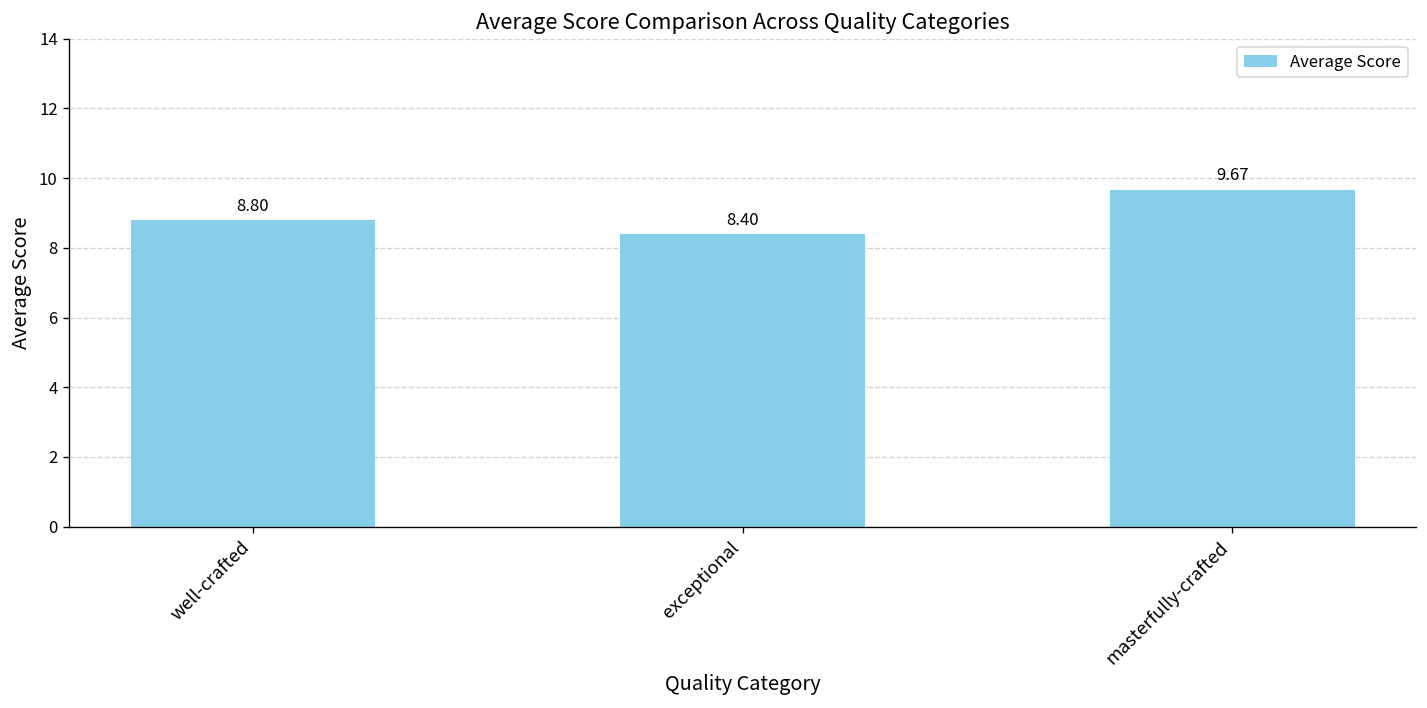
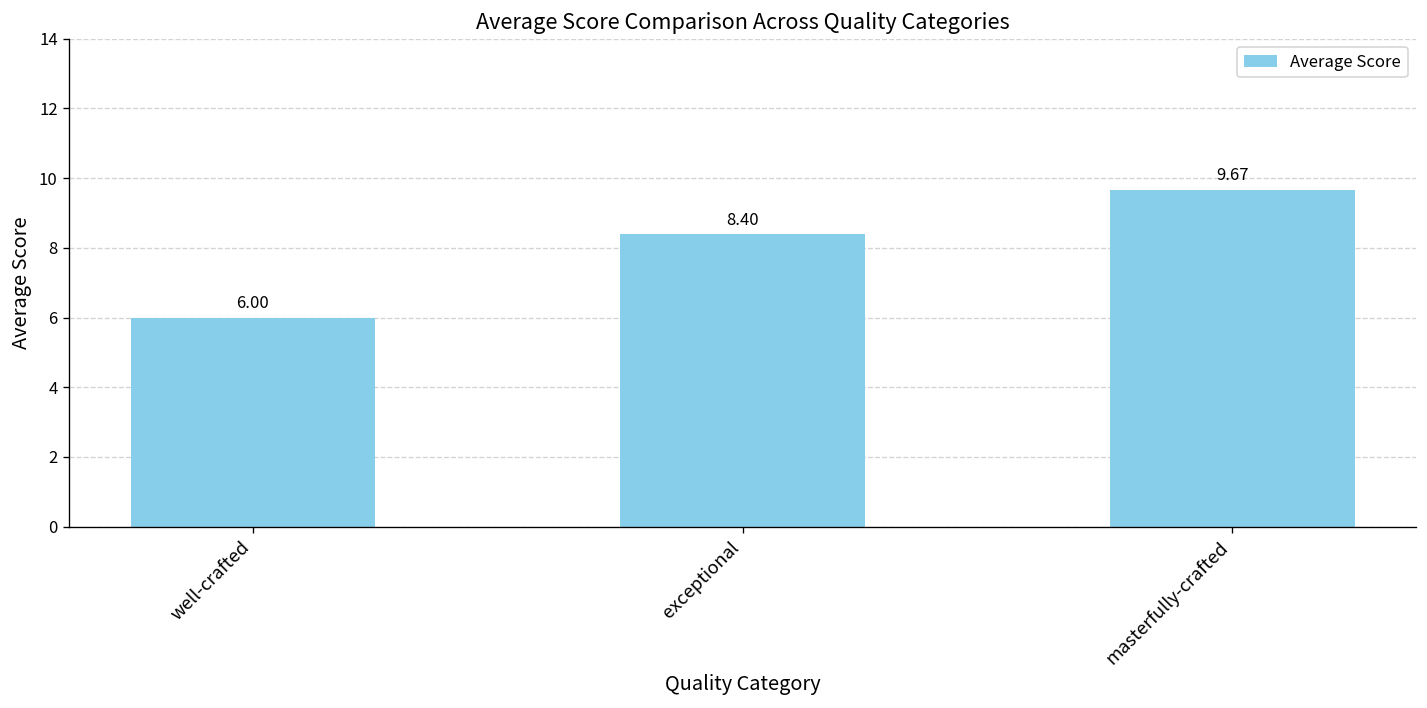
  {
-   "well-crafted": 8.80,
+   "well-crafted": 6.00,
    "exceptional": 8.40,
    "masterfully-crafted": 9.67
  }
